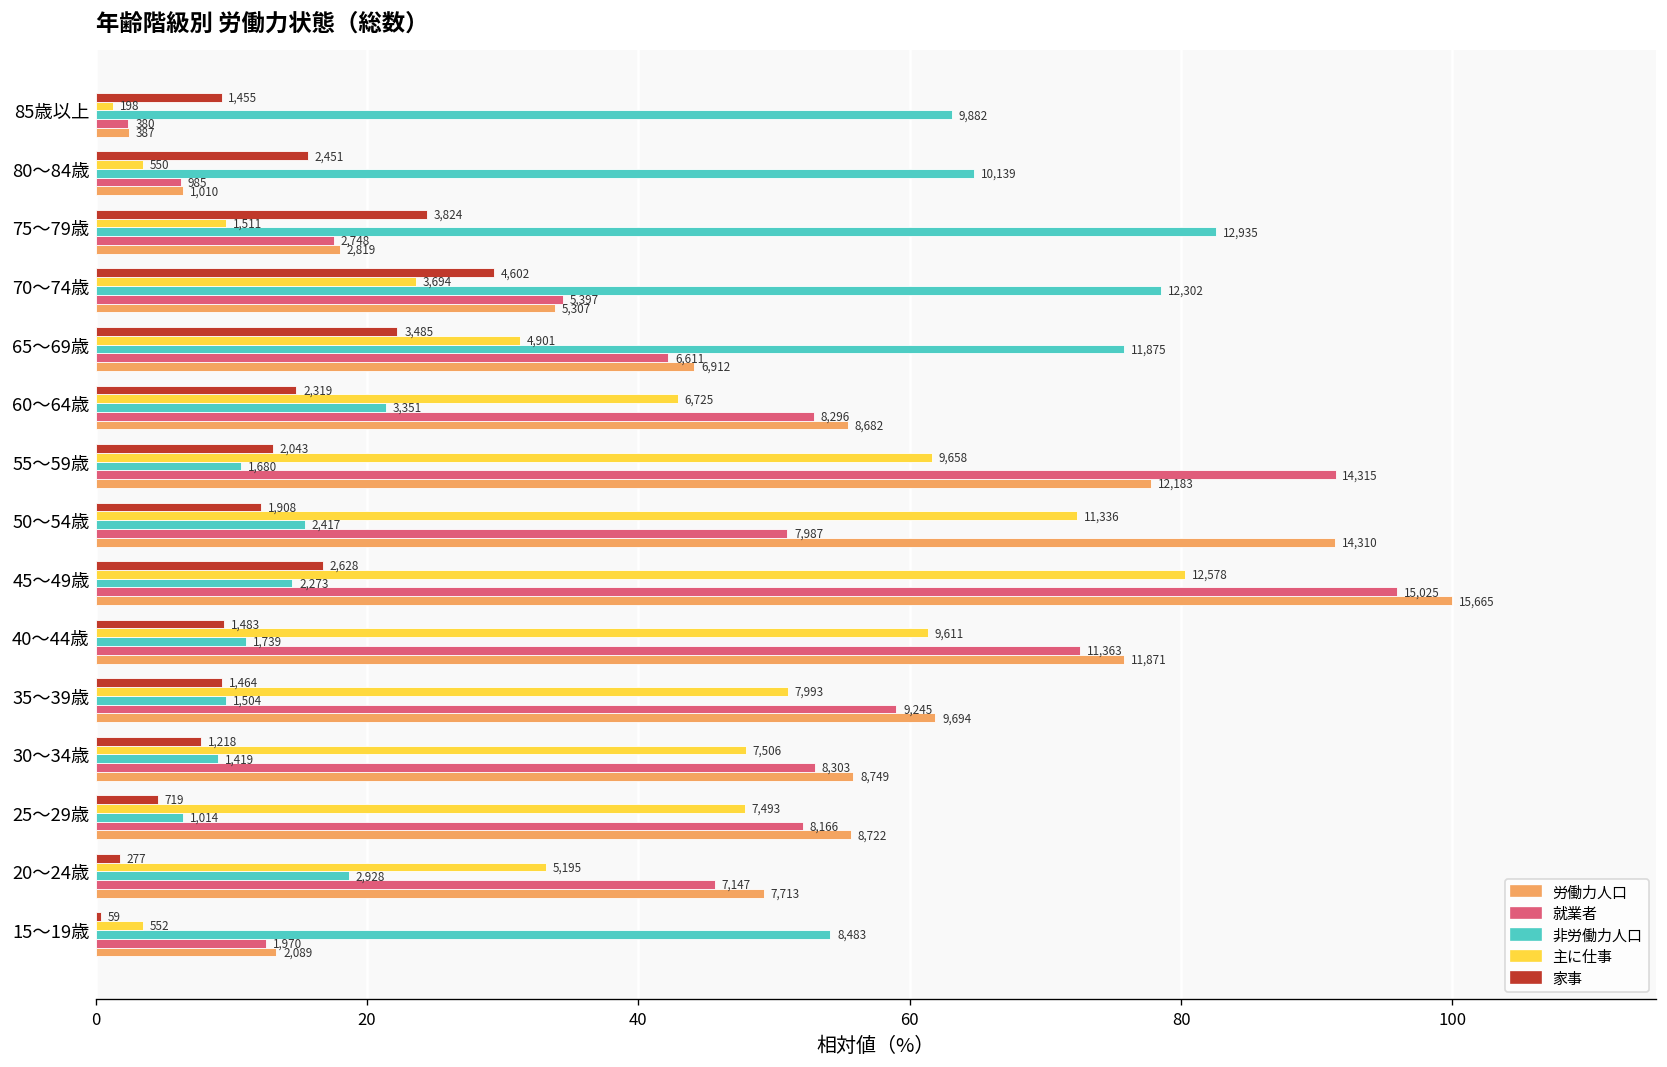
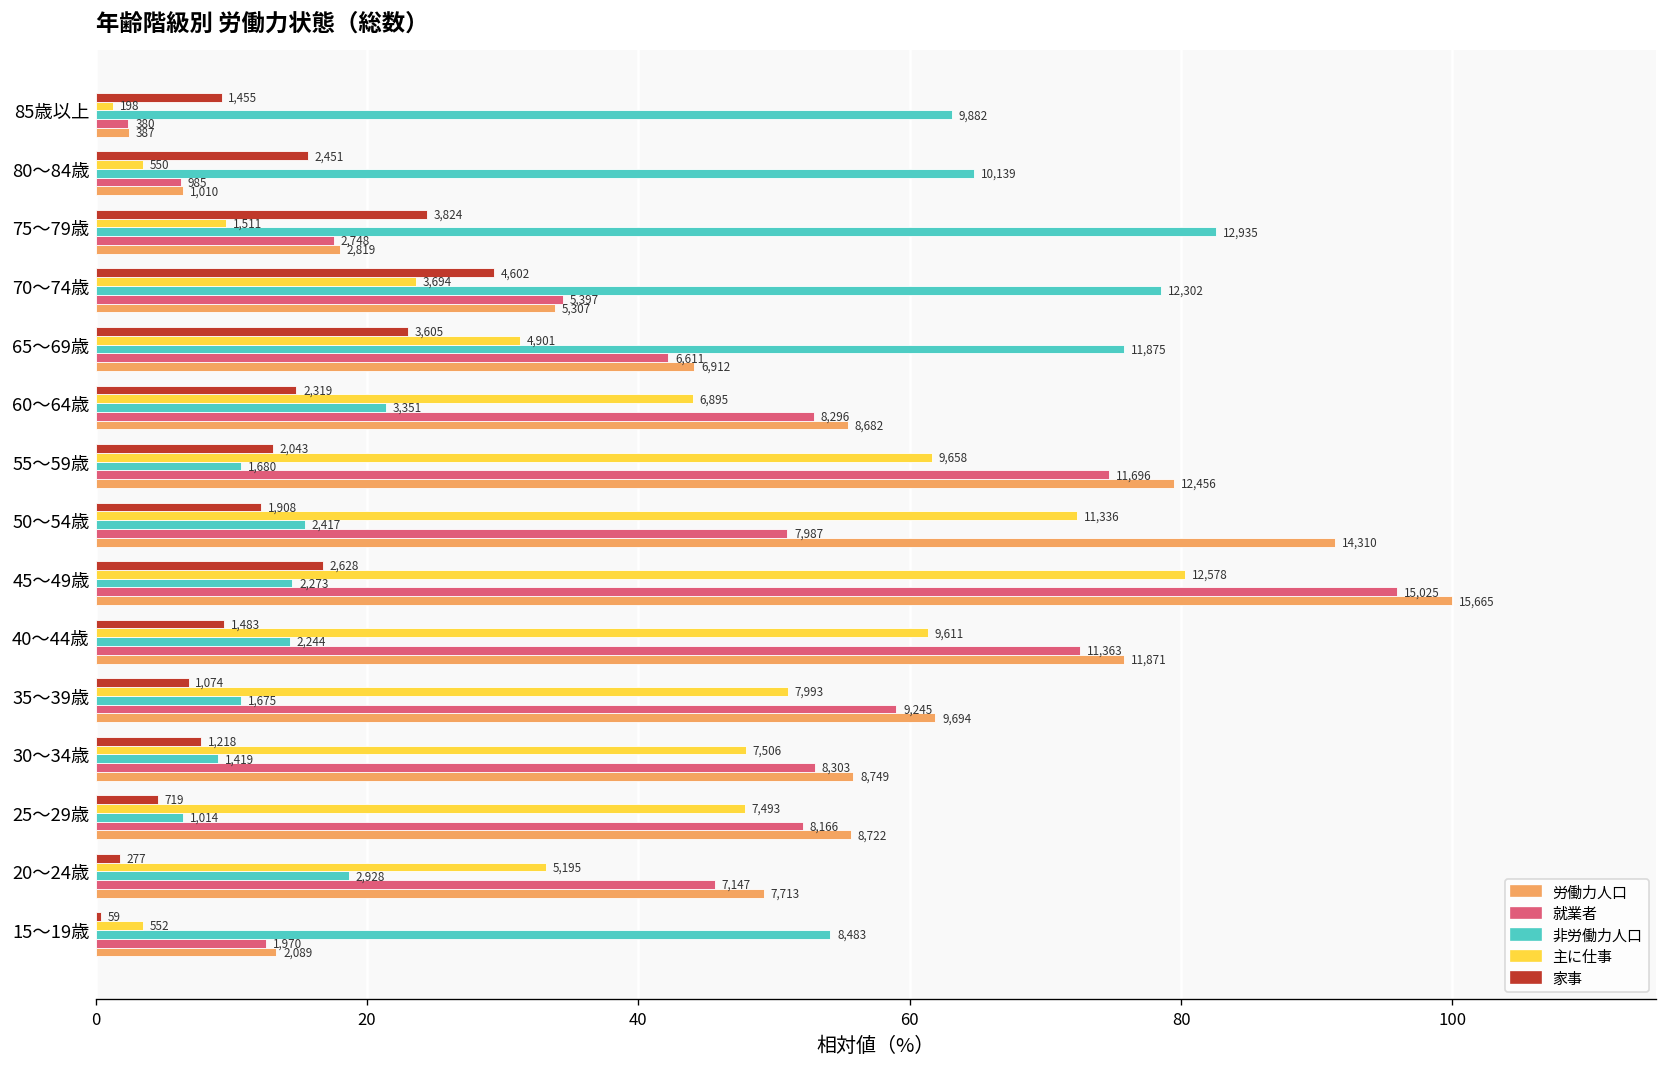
  {
    "労働力人口": {
-     "55～59歳": "12,183"
+     "55～59歳": "12,456"
    },
    "就業者": {
-     "55～59歳": "14,315"
+     "55～59歳": "11,696"
    },
    "非労働力人口": {
-     "40～44歳": "1,739",
-     "35～39歳": "1,504"
+     "40～44歳": "2,244",
+     "35～39歳": "1,675"
    },
    "主に仕事": {
-     "60～64歳": "6,725"
+     "60～64歳": "6,895"
    },
    "家事": {
-     "65～69歳": "3,485",
-     "35～39歳": "1,464"
+     "65～69歳": "3,605",
+     "35～39歳": "1,074"
    }
  }
